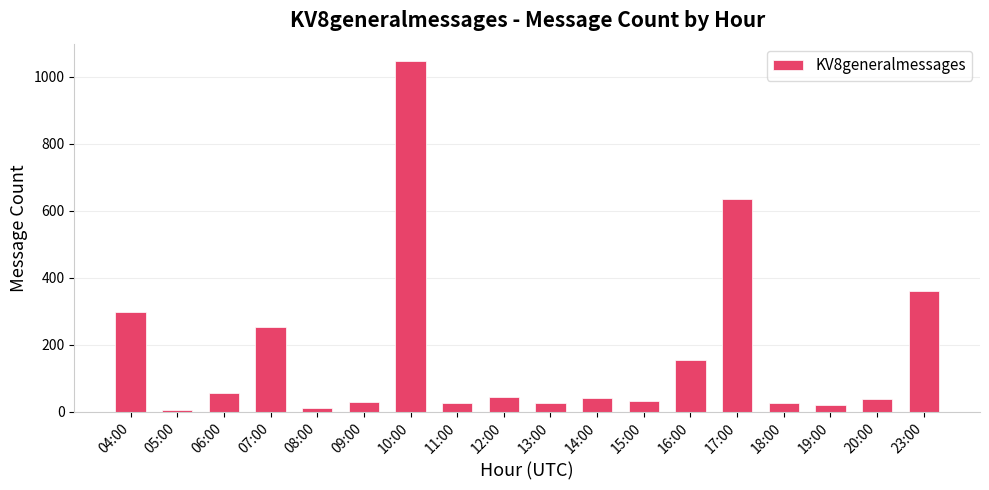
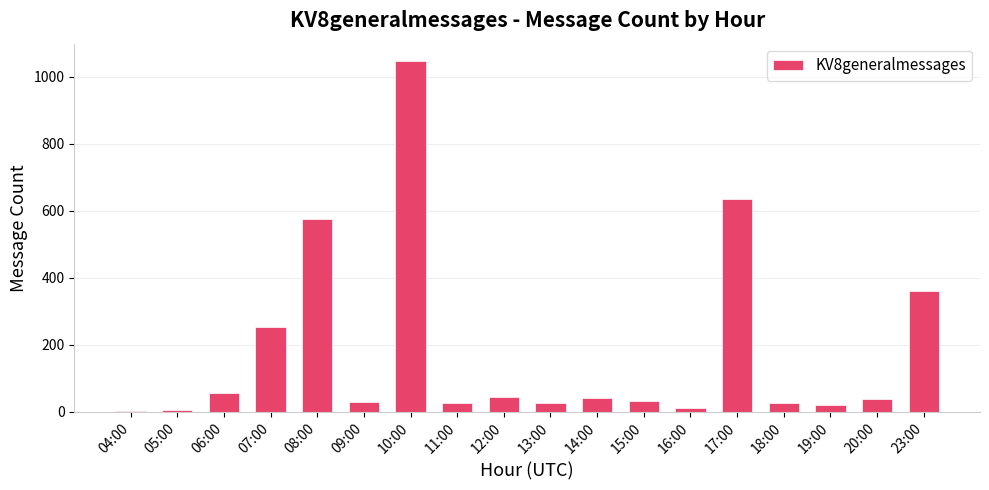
  {
-   "04:00": 300,
+   "04:00": 0,
    "06:00": 60,
    "07:00": 250,
-   "08:00": 10,
+   "08:00": 580,
    "09:00": 30,
    "10:00": 1050,
    "11:00": 30,
    "12:00": 50,
    "13:00": 30,
    "14:00": 40,
    "15:00": 30,
-   "16:00": 160,
+   "16:00": 10,
    "17:00": 640,
    "18:00": 30,
    "19:00": 20,
    "20:00": 40,
    "23:00": 360
  }
